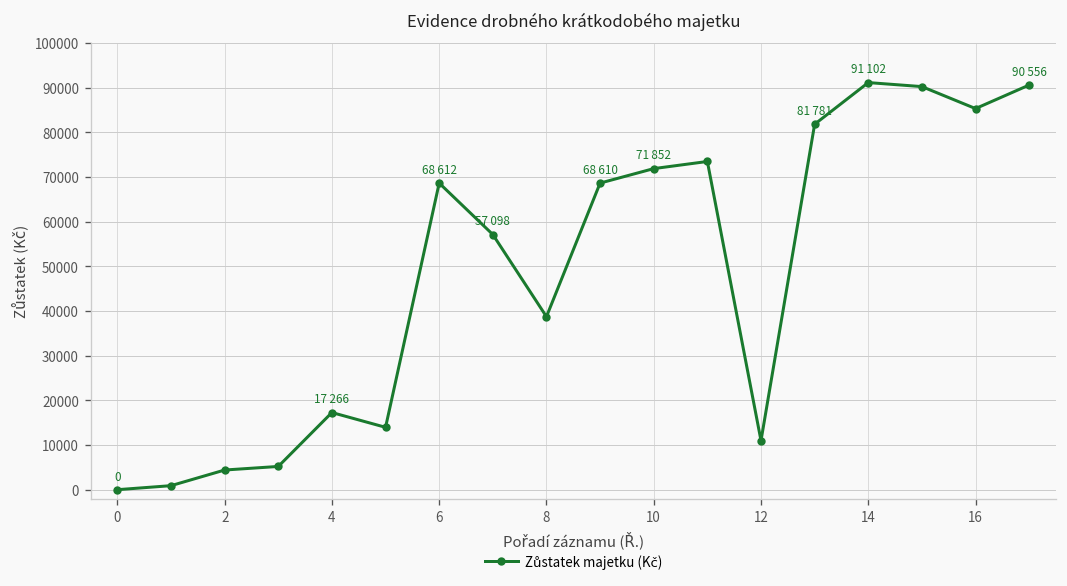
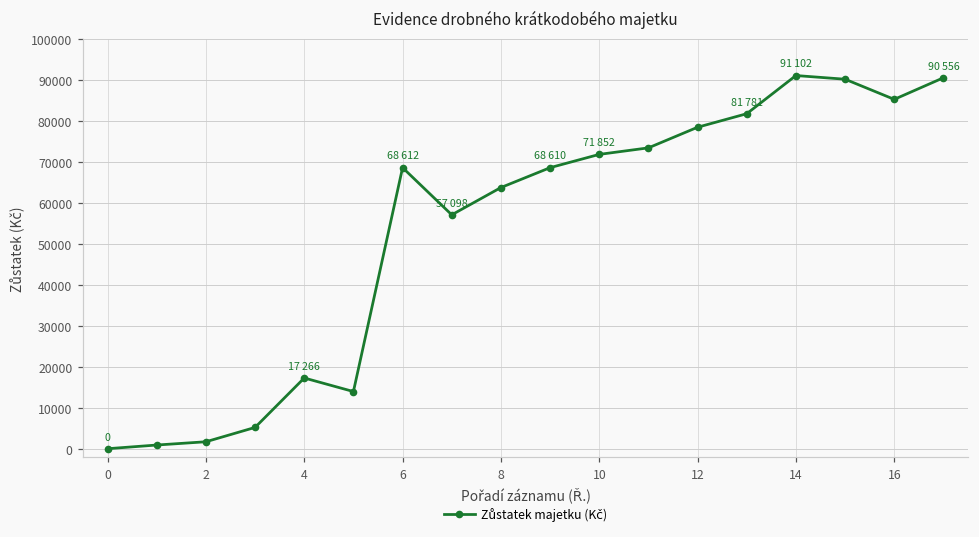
  {
-   "2": 4000,
-   "8": 39000,
-   "12": 11000,
+   "2": 2000,
+   "8": 64000,
+   "12": 78000,
    "16": 85000
  }
